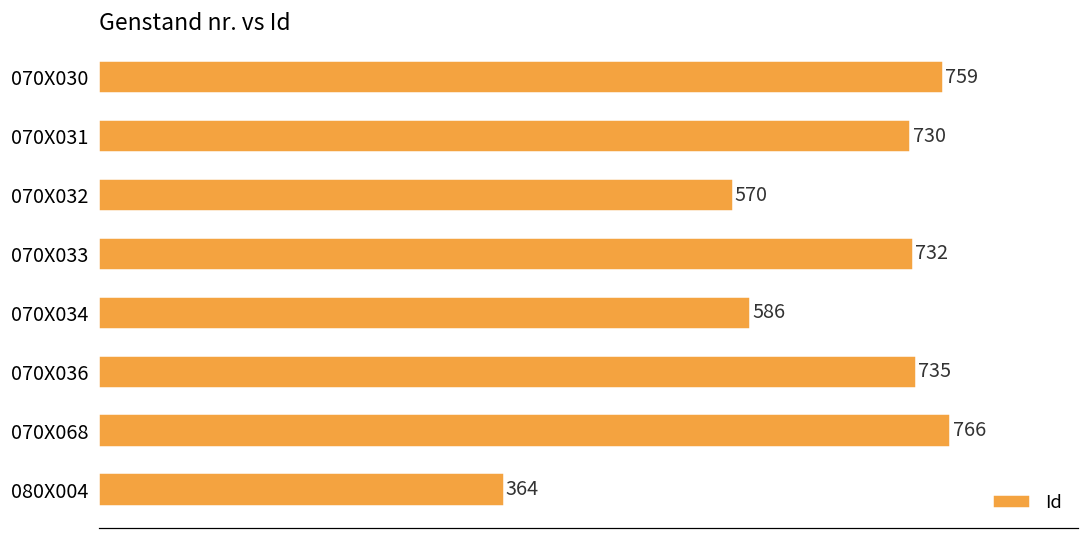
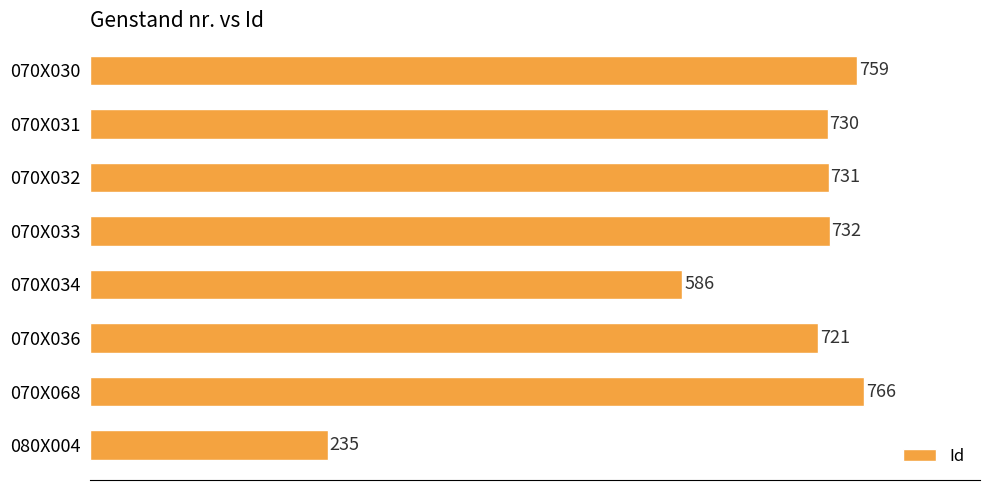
  {
    "070X030": 759,
    "070X031": 730,
-   "070X032": 570,
+   "070X032": 731,
    "070X033": 732,
    "070X034": 586,
-   "070X036": 735,
+   "070X036": 721,
    "070X068": 766,
-   "080X004": 364
+   "080X004": 235
  }
